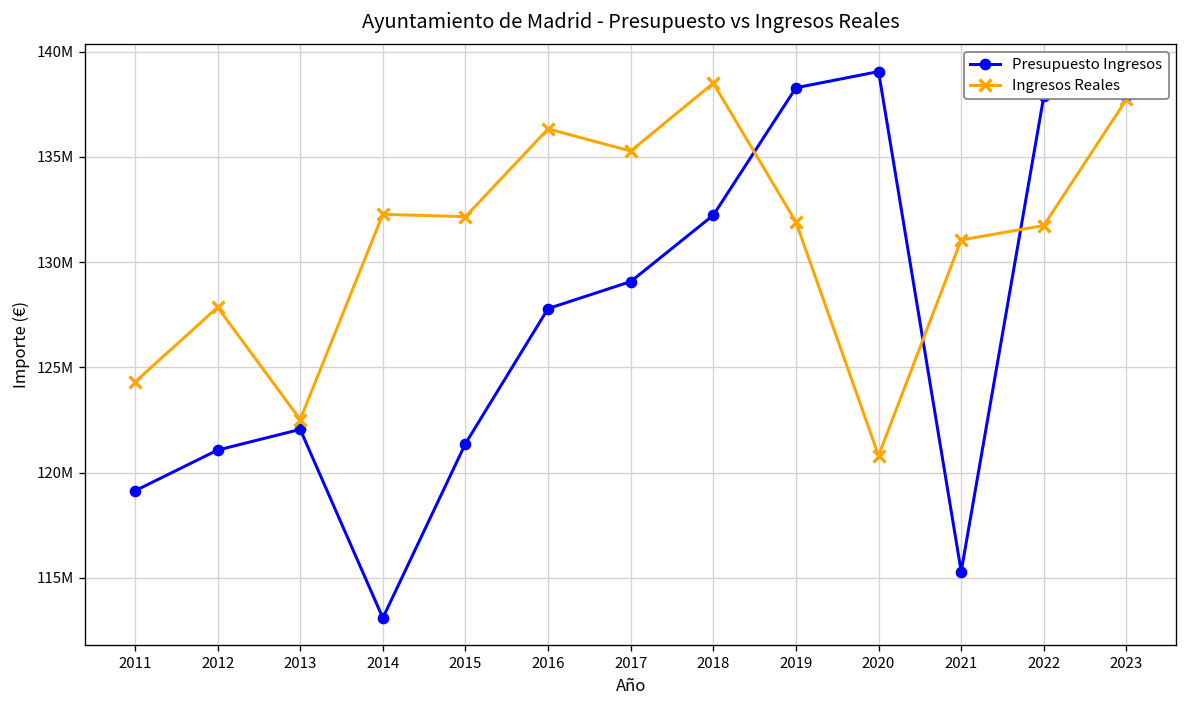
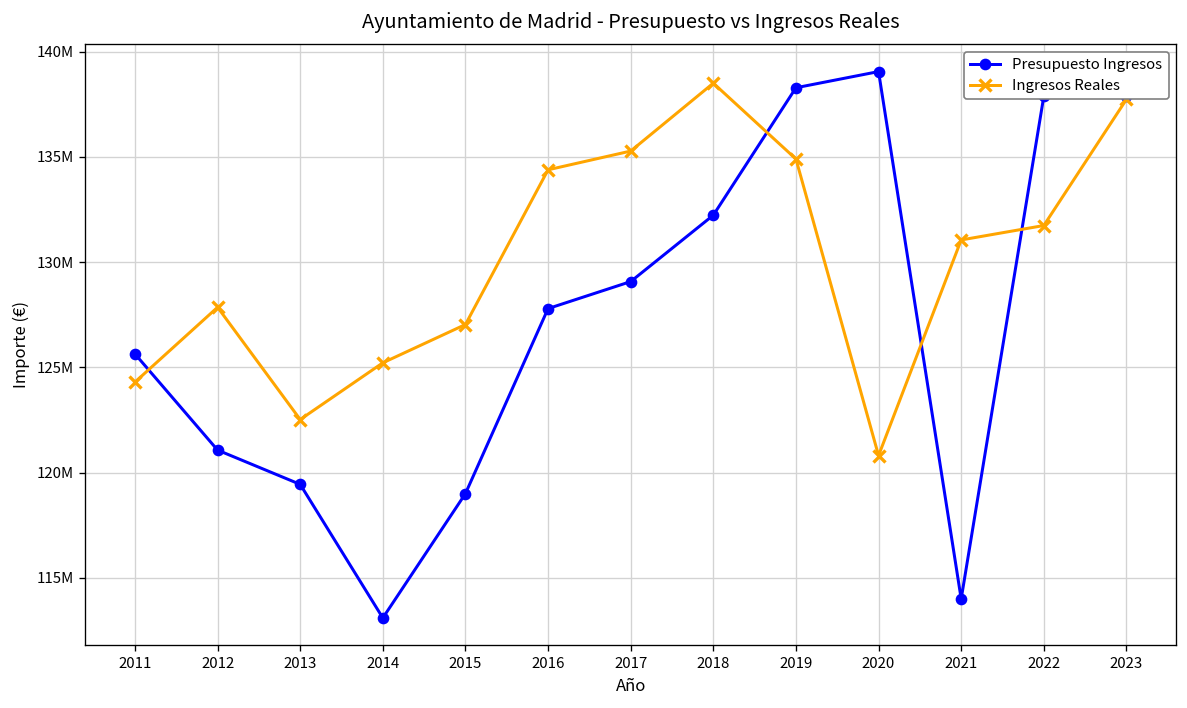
  {
    "Presupuesto Ingresos": {
-     "2011": 119100000,
+     "2011": 125600000,
      "2012": 121100000,
-     "2013": 122100000,
+     "2013": 119400000,
      "2014": 113100000,
-     "2015": 121400000,
+     "2015": 119000000,
      "2016": 127800000,
      "2017": 129100000,
      "2018": 132200000,
      "2019": 138300000,
      "2020": 139000000,
-     "2021": 115300000
+     "2021": 114000000
    },
    "Ingresos Reales": {
      "2011": 124300000,
      "2012": 127900000,
      "2013": 122500000,
-     "2014": 132300000,
-     "2015": 132200000,
-     "2016": 136300000,
+     "2014": 125200000,
+     "2015": 127000000,
+     "2016": 134400000,
      "2017": 135300000,
      "2018": 138500000,
-     "2019": 131900000,
+     "2019": 134900000,
      "2020": 120800000,
      "2021": 131100000,
      "2022": 131700000
    }
  }
